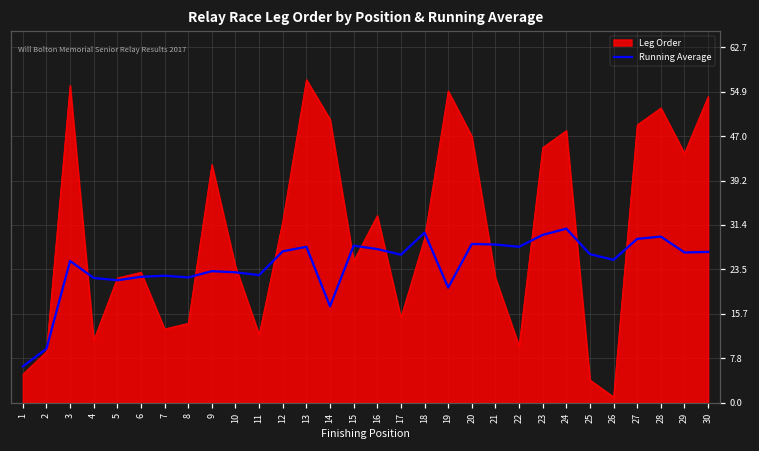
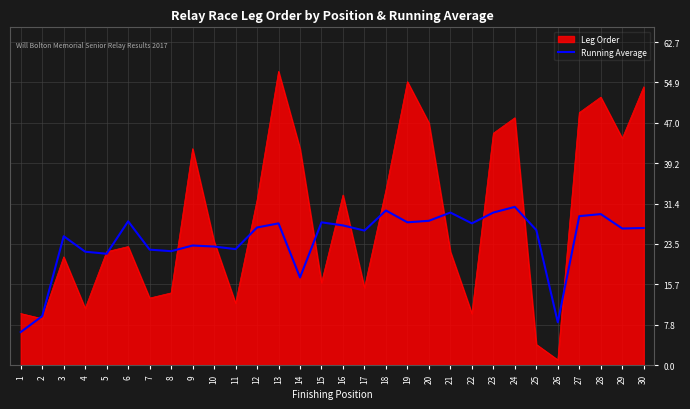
  {
    "Leg Order": {
-     "1": 5,
+     "1": 10,
      "2": 9,
-     "3": 56,
+     "3": 21,
      "4": 11,
      "6": 23,
      "7": 13,
      "8": 14,
      "9": 42,
      "10": 24,
      "11": 12,
      "12": 32,
      "13": 57,
-     "14": 50,
-     "15": 25,
+     "14": 42,
+     "15": 16,
      "16": 33,
      "17": 15,
-     "18": 29,
+     "18": 34,
      "19": 55,
      "20": 47,
      "21": 22,
      "22": 10,
      "23": 45,
      "24": 48,
      "25": 4,
      "26": 1,
      "27": 49,
      "28": 52,
      "29": 44,
      "30": 54
    },
    "Running Average": {
      "1": 6,
      "2": 10,
      "3": 25,
      "4": 22,
-     "6": 22,
+     "6": 28,
      "7": 22,
      "8": 22,
      "9": 23,
      "10": 23,
      "11": 23,
      "12": 27,
      "13": 28,
      "14": 17,
      "15": 28,
      "16": 27,
      "17": 26,
      "18": 30,
-     "19": 20,
+     "19": 28,
      "20": 28,
-     "21": 28,
+     "21": 30,
      "22": 28,
      "23": 30,
      "24": 31,
      "25": 26,
-     "26": 25,
+     "26": 8,
      "27": 29,
      "28": 29,
      "29": 27,
      "30": 27
    }
  }
